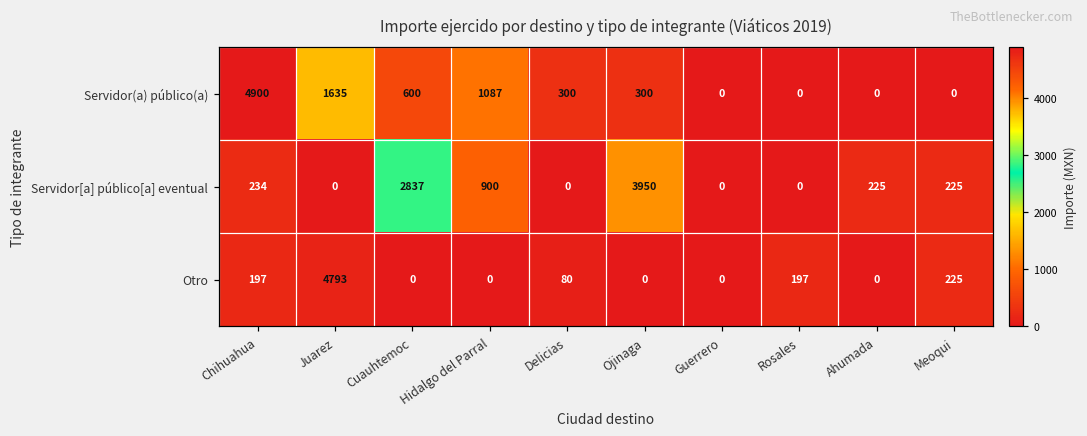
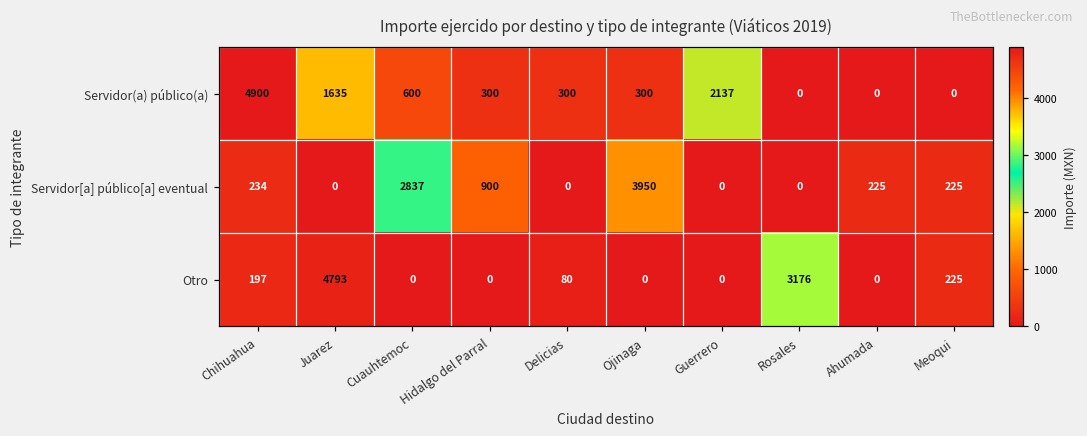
  {
    "Servidor(a) público(a)": {
      "Chihuahua": 4900,
      "Juarez": 1635,
      "Cuauhtemoc": 600,
-     "Hidalgo del Parral": 1087,
+     "Hidalgo del Parral": 300,
      "Delicias": 300,
      "Ojinaga": 300,
-     "Guerrero": 0,
+     "Guerrero": 2137,
      "Rosales": 0,
      "Ahumada": 0,
      "Meoqui": 0
    },
    "Servidor[a] público[a] eventual": {
      "Chihuahua": 234,
      "Juarez": 0,
      "Cuauhtemoc": 2837,
      "Hidalgo del Parral": 900,
      "Delicias": 0,
      "Ojinaga": 3950,
      "Guerrero": 0,
      "Rosales": 0,
      "Ahumada": 225,
      "Meoqui": 225
    },
    "Otro": {
      "Chihuahua": 197,
      "Juarez": 4793,
      "Cuauhtemoc": 0,
      "Hidalgo del Parral": 0,
      "Delicias": 80,
      "Ojinaga": 0,
      "Guerrero": 0,
-     "Rosales": 197,
+     "Rosales": 3176,
      "Ahumada": 0,
      "Meoqui": 225
    }
  }
